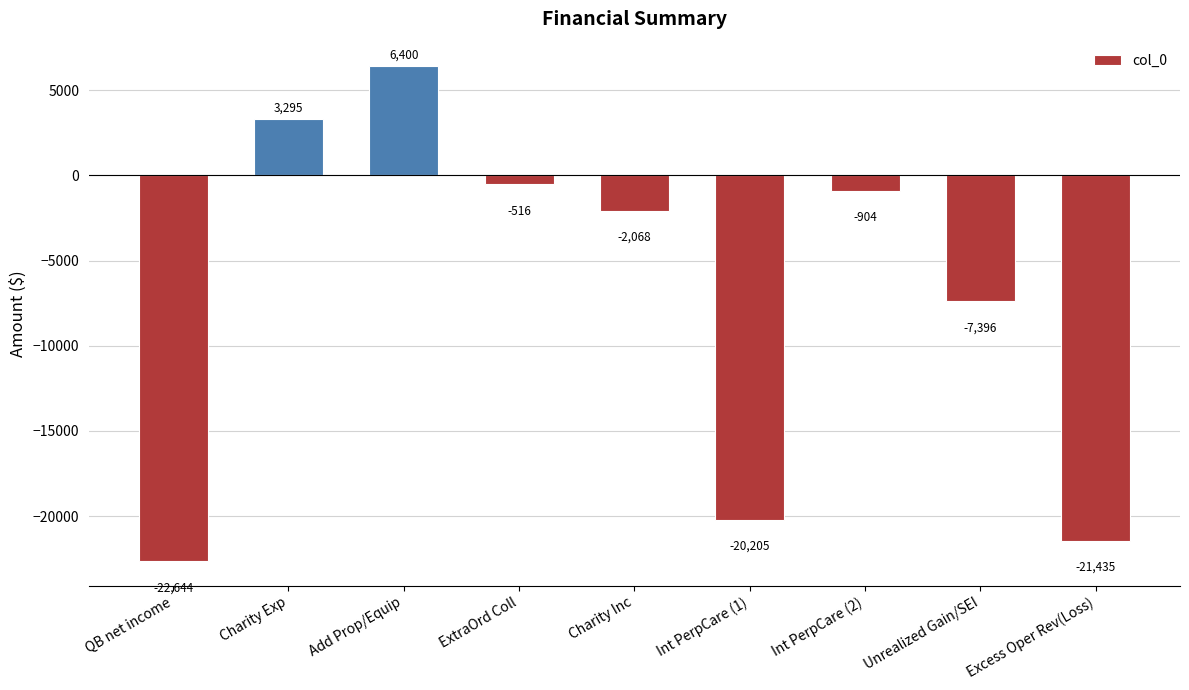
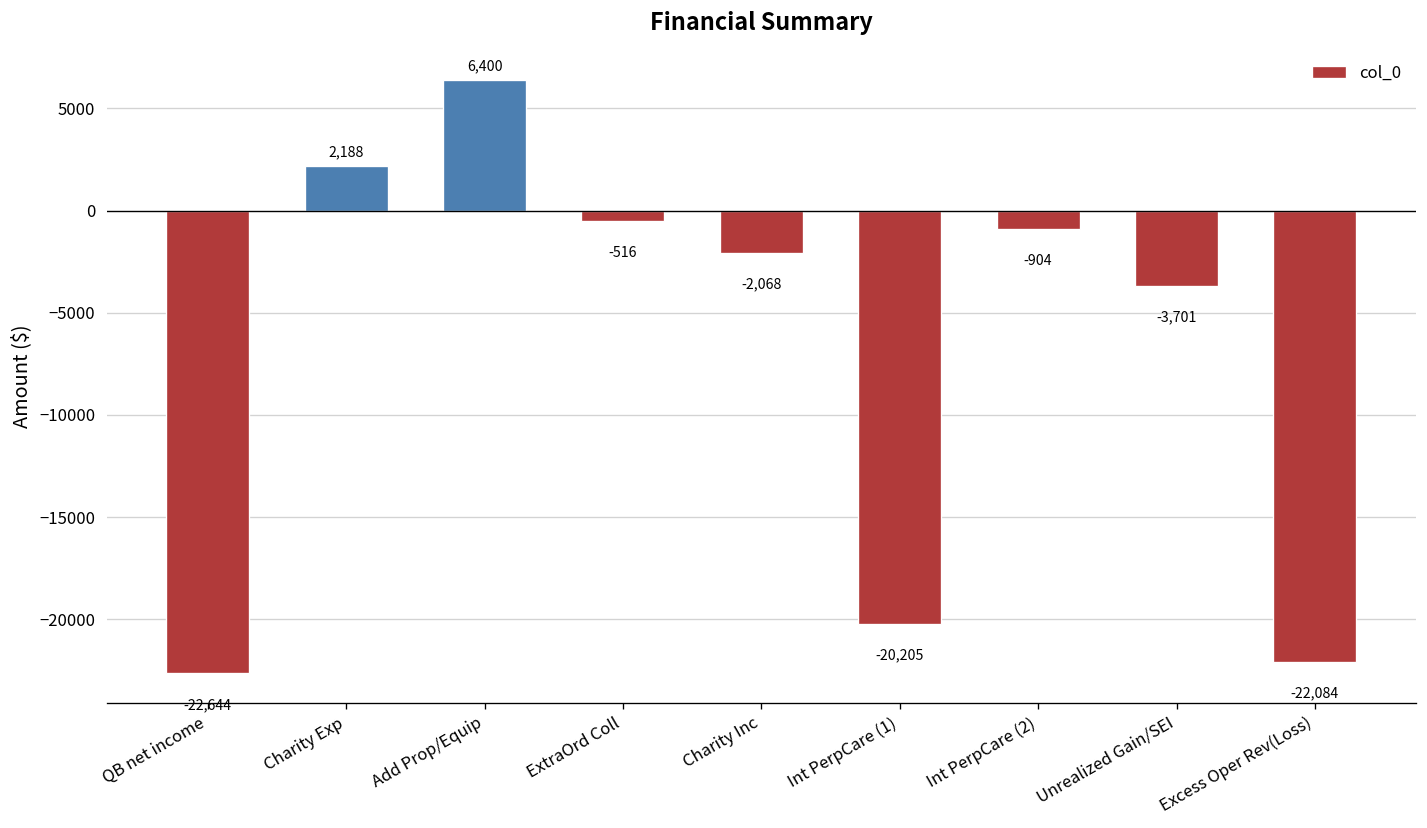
  {
    "QB net income": "-22,644",
-   "Charity Exp": "3,295",
+   "Charity Exp": "2,188",
    "Add Prop/Equip": "6,400",
    "ExtraOrd Coll": "-516",
    "Charity Inc": "-2,068",
    "Int PerpCare (1)": "-20,205",
    "Int PerpCare (2)": "-904",
-   "Unrealized Gain/SEI": "-7,396",
-   "Excess Oper Rev(Loss)": "-21,435"
+   "Unrealized Gain/SEI": "-3,701",
+   "Excess Oper Rev(Loss)": "-22,084"
  }
